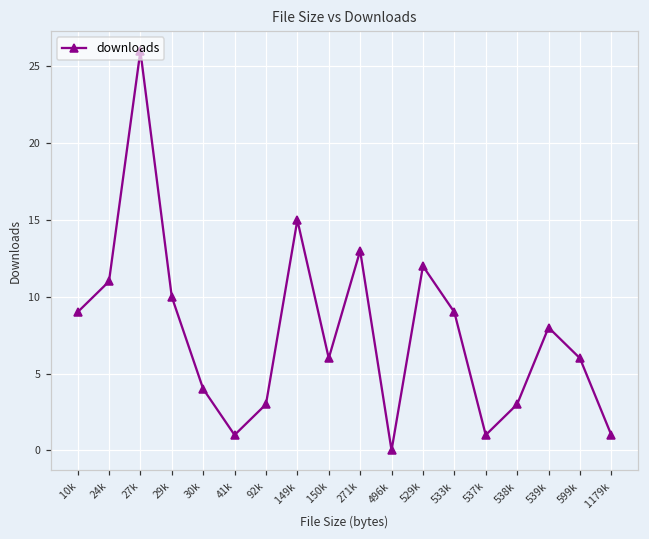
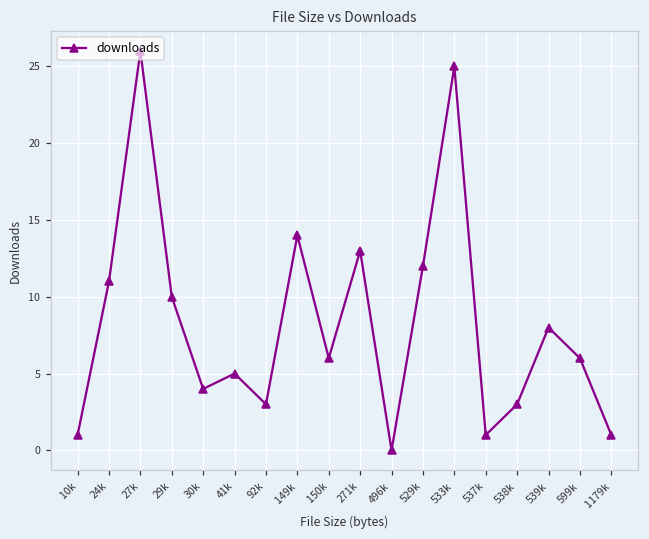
  {
-   "10k": 9,
+   "10k": 1,
    "24k": 11,
    "29k": 10,
    "30k": 4,
-   "41k": 1,
+   "41k": 5,
    "92k": 3,
-   "149k": 15,
+   "149k": 14,
    "150k": 6,
    "271k": 13,
    "496k": 0,
    "529k": 12,
-   "533k": 9,
+   "533k": 25,
    "537k": 1,
    "538k": 3,
    "539k": 8,
    "599k": 6,
    "1179k": 1
  }
